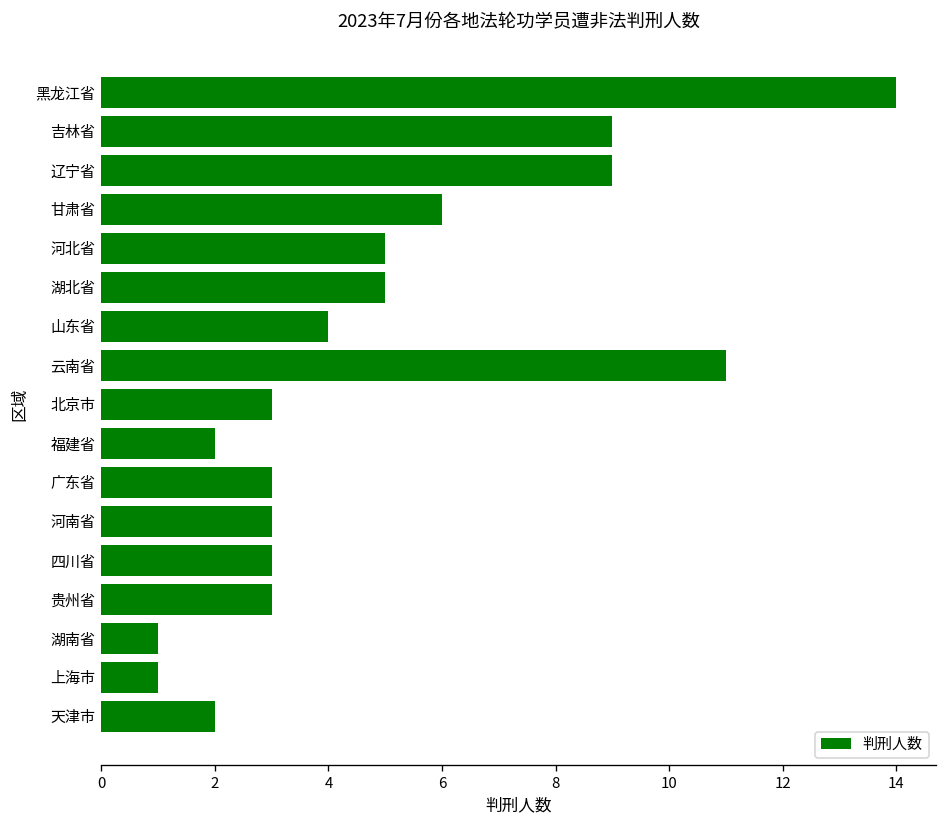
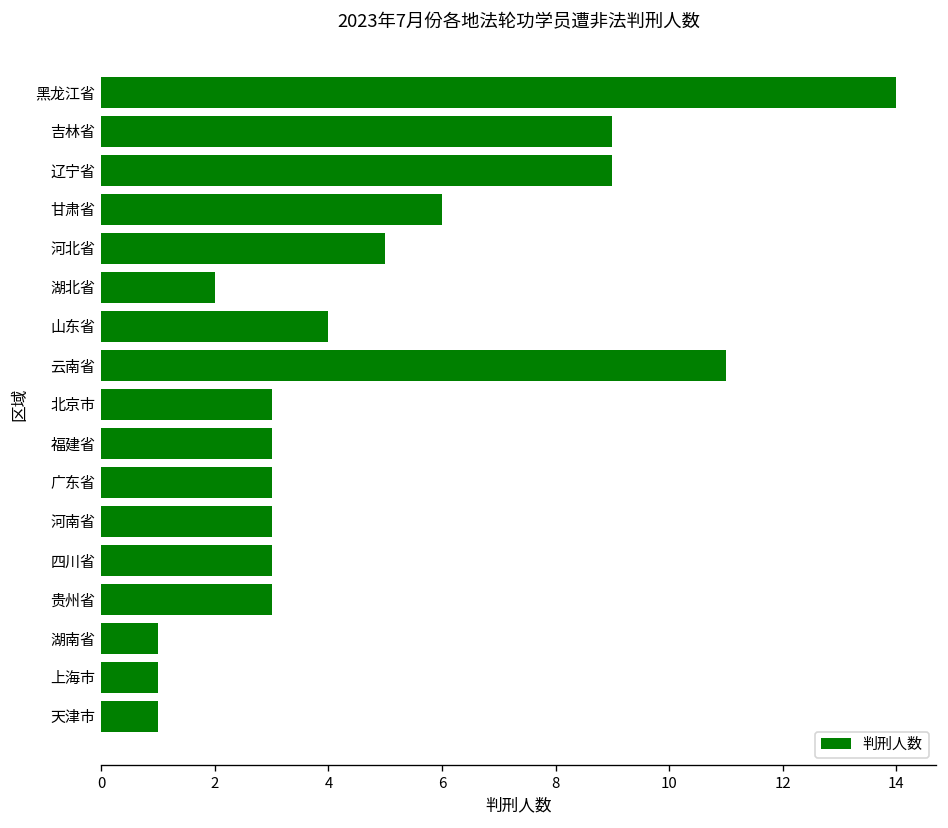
  {
    "黑龙江省": 14,
    "吉林省": 9,
    "辽宁省": 9,
    "甘肃省": 6,
    "河北省": 5,
-   "湖北省": 5,
+   "湖北省": 2,
    "山东省": 4,
    "云南省": 11,
    "北京市": 3,
-   "福建省": 2,
+   "福建省": 3,
    "广东省": 3,
    "河南省": 3,
    "四川省": 3,
    "贵州省": 3,
    "湖南省": 1,
    "上海市": 1,
-   "天津市": 2
+   "天津市": 1
  }
